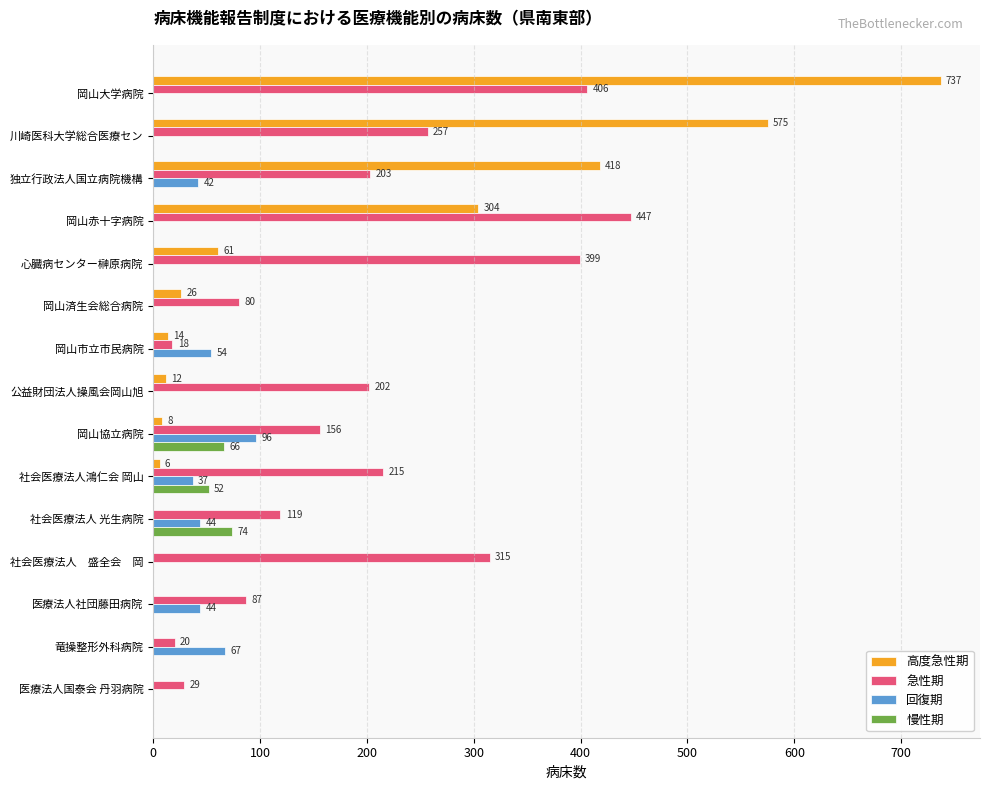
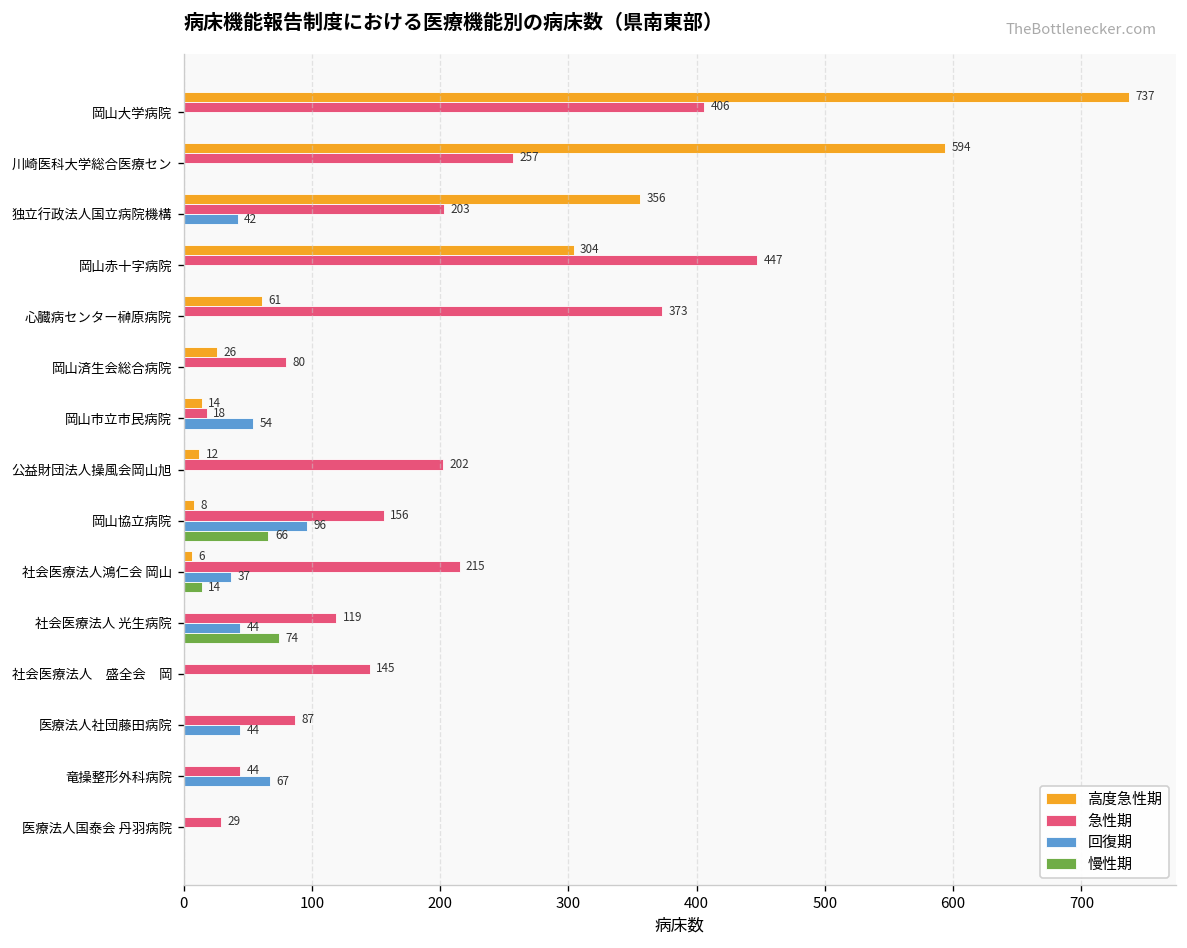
  {
    "高度急性期": {
      "岡山大学病院": 737,
-     "川崎医科大学総合医療セン": 575,
-     "独立行政法人国立病院機構": 418,
+     "川崎医科大学総合医療セン": 594,
+     "独立行政法人国立病院機構": 356,
      "岡山赤十字病院": 304,
      "心臓病センター榊原病院": 61,
      "岡山済生会総合病院": 26,
      "岡山市立市民病院": 14,
      "公益財団法人操風会岡山旭": 12,
      "岡山協立病院": 8,
      "社会医療法人鴻仁会 岡山": 6
    },
    "急性期": {
      "岡山大学病院": 406,
      "川崎医科大学総合医療セン": 257,
      "独立行政法人国立病院機構": 203,
      "岡山赤十字病院": 447,
-     "心臓病センター榊原病院": 399,
+     "心臓病センター榊原病院": 373,
      "岡山済生会総合病院": 80,
      "岡山市立市民病院": 18,
      "公益財団法人操風会岡山旭": 202,
      "岡山協立病院": 156,
      "社会医療法人鴻仁会 岡山": 215,
      "社会医療法人 光生病院": 119,
-     "社会医療法人 盛全会 岡": 315,
+     "社会医療法人 盛全会 岡": 145,
      "医療法人社団藤田病院": 87,
-     "竜操整形外科病院": 20,
+     "竜操整形外科病院": 44,
      "医療法人国泰会 丹羽病院": 29
    },
    "回復期": {
      "独立行政法人国立病院機構": 42,
      "岡山市立市民病院": 54,
      "岡山協立病院": 96,
      "社会医療法人鴻仁会 岡山": 37,
      "社会医療法人 光生病院": 44,
      "医療法人社団藤田病院": 44,
      "竜操整形外科病院": 67
    },
    "慢性期": {
      "岡山協立病院": 66,
-     "社会医療法人鴻仁会 岡山": 52,
+     "社会医療法人鴻仁会 岡山": 14,
      "社会医療法人 光生病院": 74
    }
  }
